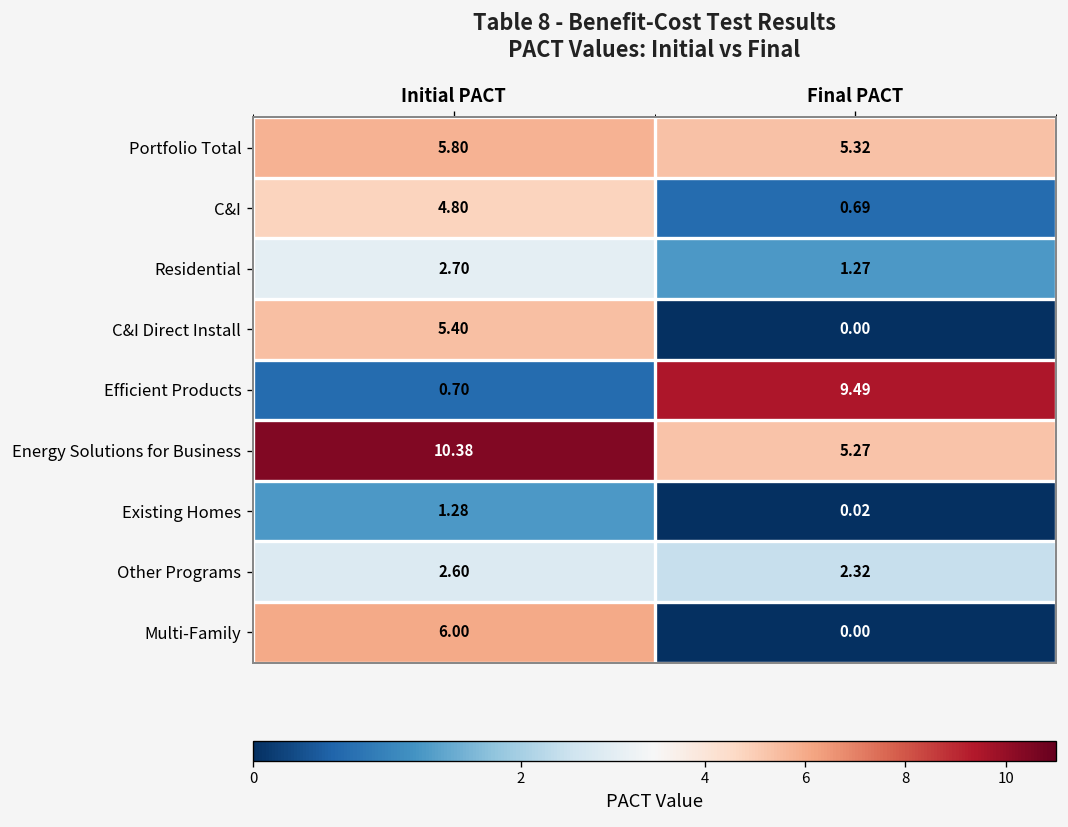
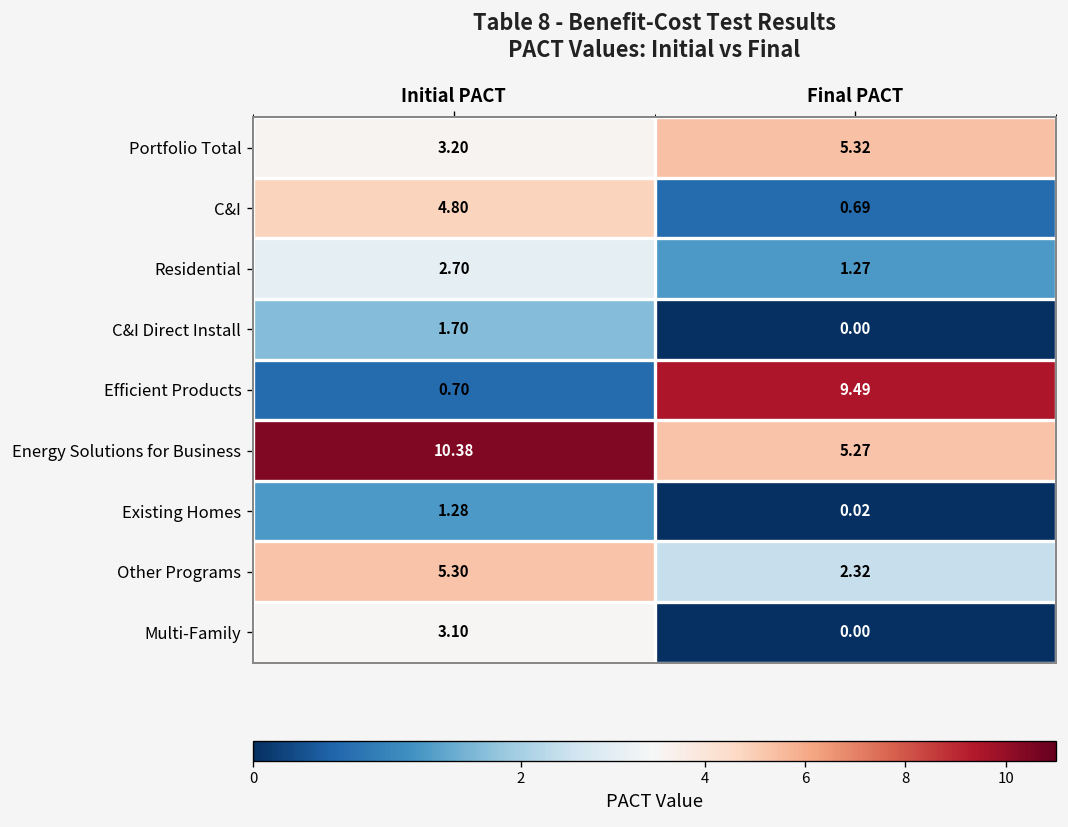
  {
    "Portfolio Total": {
-     "Initial PACT": 5.80,
+     "Initial PACT": 3.20,
      "Final PACT": 5.32
    },
    "C&I": {
      "Initial PACT": 4.80,
      "Final PACT": 0.69
    },
    "Residential": {
      "Initial PACT": 2.70,
      "Final PACT": 1.27
    },
    "C&I Direct Install": {
-     "Initial PACT": 5.40,
+     "Initial PACT": 1.70,
      "Final PACT": 0.00
    },
    "Efficient Products": {
      "Initial PACT": 0.70,
      "Final PACT": 9.49
    },
    "Energy Solutions for Business": {
      "Initial PACT": 10.38,
      "Final PACT": 5.27
    },
    "Existing Homes": {
      "Initial PACT": 1.28,
      "Final PACT": 0.02
    },
    "Other Programs": {
-     "Initial PACT": 2.60,
+     "Initial PACT": 5.30,
      "Final PACT": 2.32
    },
    "Multi-Family": {
-     "Initial PACT": 6.00,
+     "Initial PACT": 3.10,
      "Final PACT": 0.00
    }
  }
